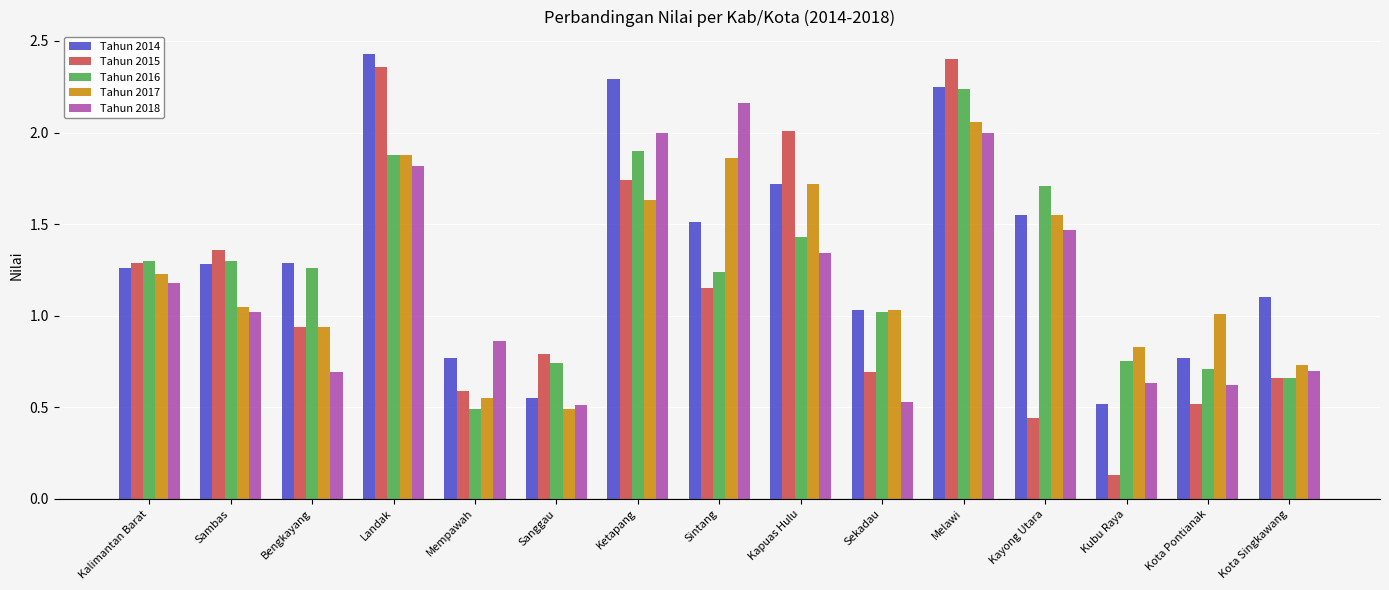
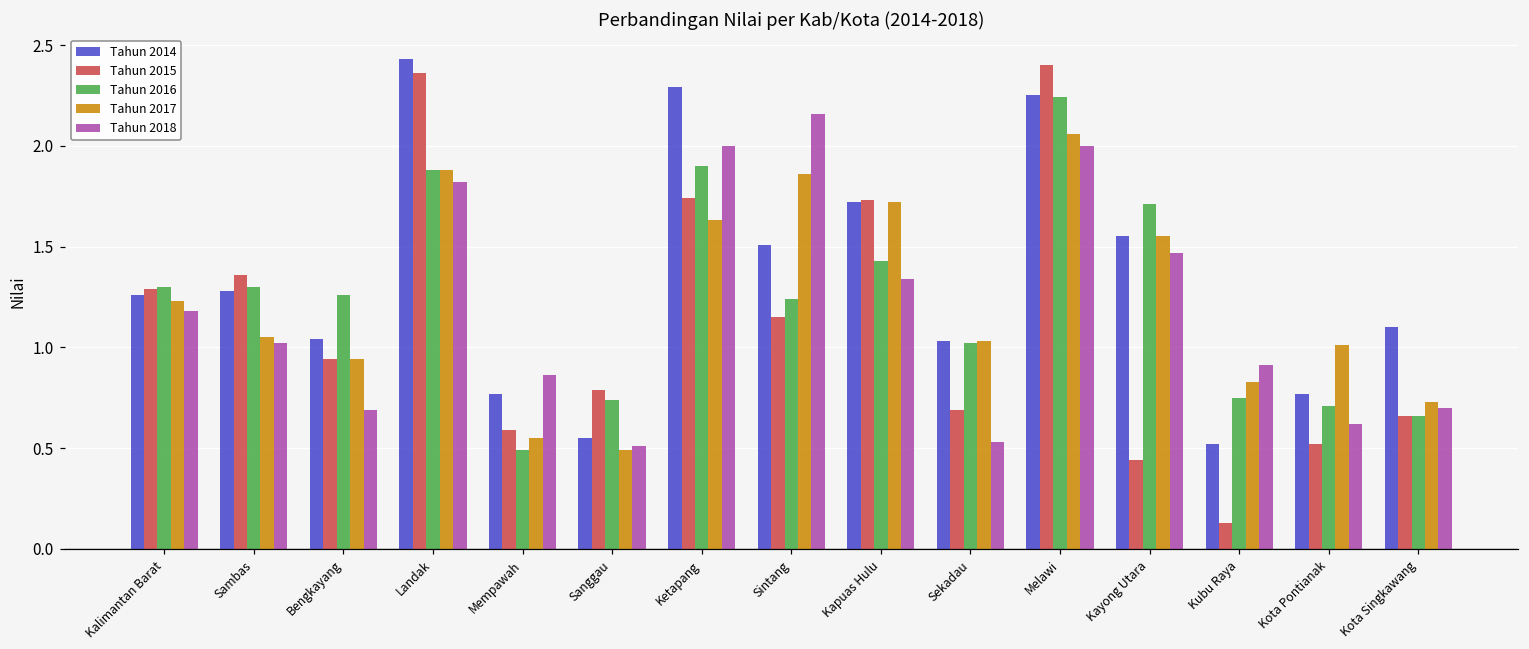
  {
    "Tahun 2014": {
      "Kalimantan Barat": 1.26,
      "Sambas": 1.28,
-     "Bengkayang": 1.29,
+     "Bengkayang": 1.04,
      "Landak": 2.43,
      "Mempawah": 0.77,
      "Sanggau": 0.55,
      "Ketapang": 2.29,
      "Sintang": 1.51,
      "Kapuas Hulu": 1.72,
      "Sekadau": 1.03,
      "Melawi": 2.25,
      "Kayong Utara": 1.55,
      "Kubu Raya": 0.52,
      "Kota Pontianak": 0.77,
      "Kota Singkawang": 1.10
    },
    "Tahun 2015": {
      "Kalimantan Barat": 1.29,
      "Sambas": 1.36,
      "Bengkayang": 0.94,
      "Landak": 2.36,
      "Mempawah": 0.59,
      "Sanggau": 0.79,
      "Ketapang": 1.74,
      "Sintang": 1.15,
-     "Kapuas Hulu": 2.01,
+     "Kapuas Hulu": 1.73,
      "Sekadau": 0.69,
      "Melawi": 2.40,
      "Kayong Utara": 0.44,
      "Kubu Raya": 0.13,
      "Kota Pontianak": 0.52,
      "Kota Singkawang": 0.66
    },
    "Tahun 2016": {
      "Kalimantan Barat": 1.30,
      "Sambas": 1.30,
      "Bengkayang": 1.26,
      "Landak": 1.88,
      "Mempawah": 0.49,
      "Sanggau": 0.74,
      "Ketapang": 1.90,
      "Sintang": 1.24,
      "Kapuas Hulu": 1.43,
      "Sekadau": 1.02,
      "Melawi": 2.24,
      "Kayong Utara": 1.71,
      "Kubu Raya": 0.75,
      "Kota Pontianak": 0.71,
      "Kota Singkawang": 0.66
    },
    "Tahun 2017": {
      "Kalimantan Barat": 1.23,
      "Sambas": 1.05,
      "Bengkayang": 0.94,
      "Landak": 1.88,
      "Mempawah": 0.55,
      "Sanggau": 0.49,
      "Ketapang": 1.63,
      "Sintang": 1.86,
      "Kapuas Hulu": 1.72,
      "Sekadau": 1.03,
      "Melawi": 2.06,
      "Kayong Utara": 1.55,
      "Kubu Raya": 0.83,
      "Kota Pontianak": 1.01,
      "Kota Singkawang": 0.73
    },
    "Tahun 2018": {
      "Kalimantan Barat": 1.18,
      "Sambas": 1.02,
      "Bengkayang": 0.69,
      "Landak": 1.82,
      "Mempawah": 0.86,
      "Sanggau": 0.51,
      "Ketapang": 2.00,
      "Sintang": 2.16,
      "Kapuas Hulu": 1.34,
      "Sekadau": 0.53,
      "Melawi": 2.00,
      "Kayong Utara": 1.47,
-     "Kubu Raya": 0.63,
+     "Kubu Raya": 0.91,
      "Kota Pontianak": 0.62,
      "Kota Singkawang": 0.70
    }
  }
